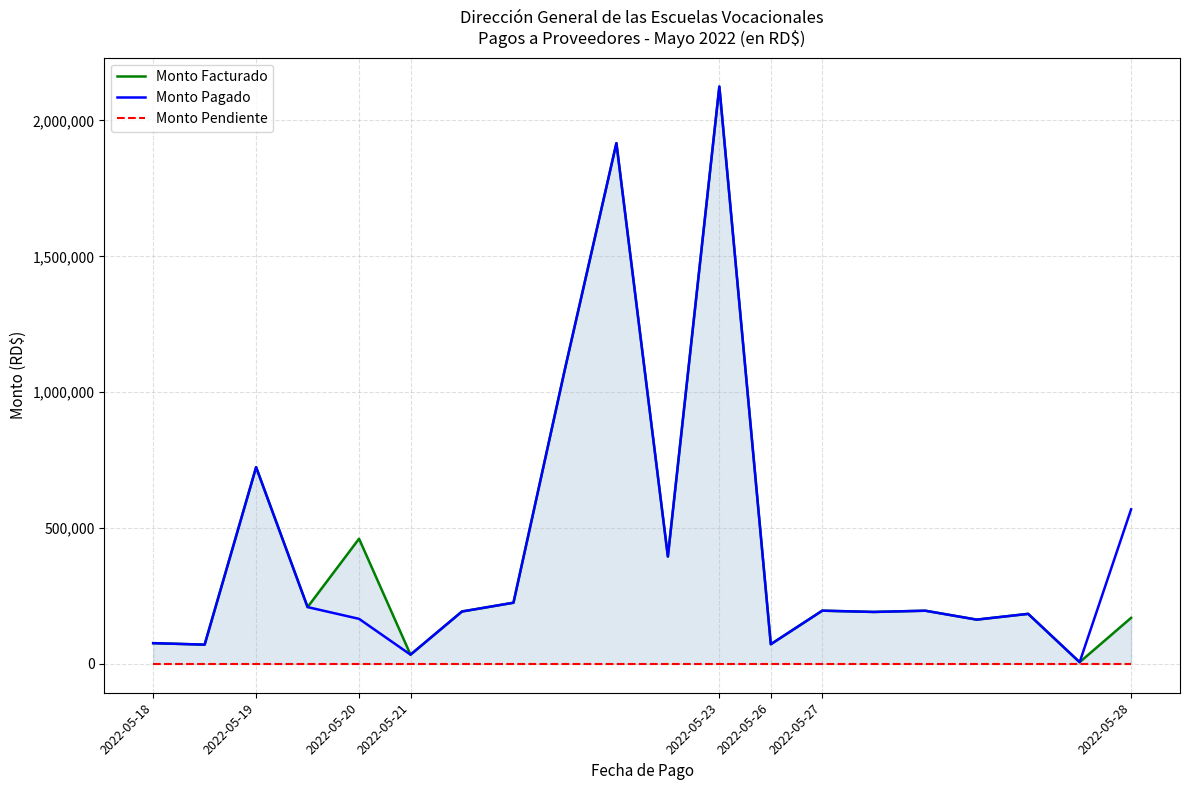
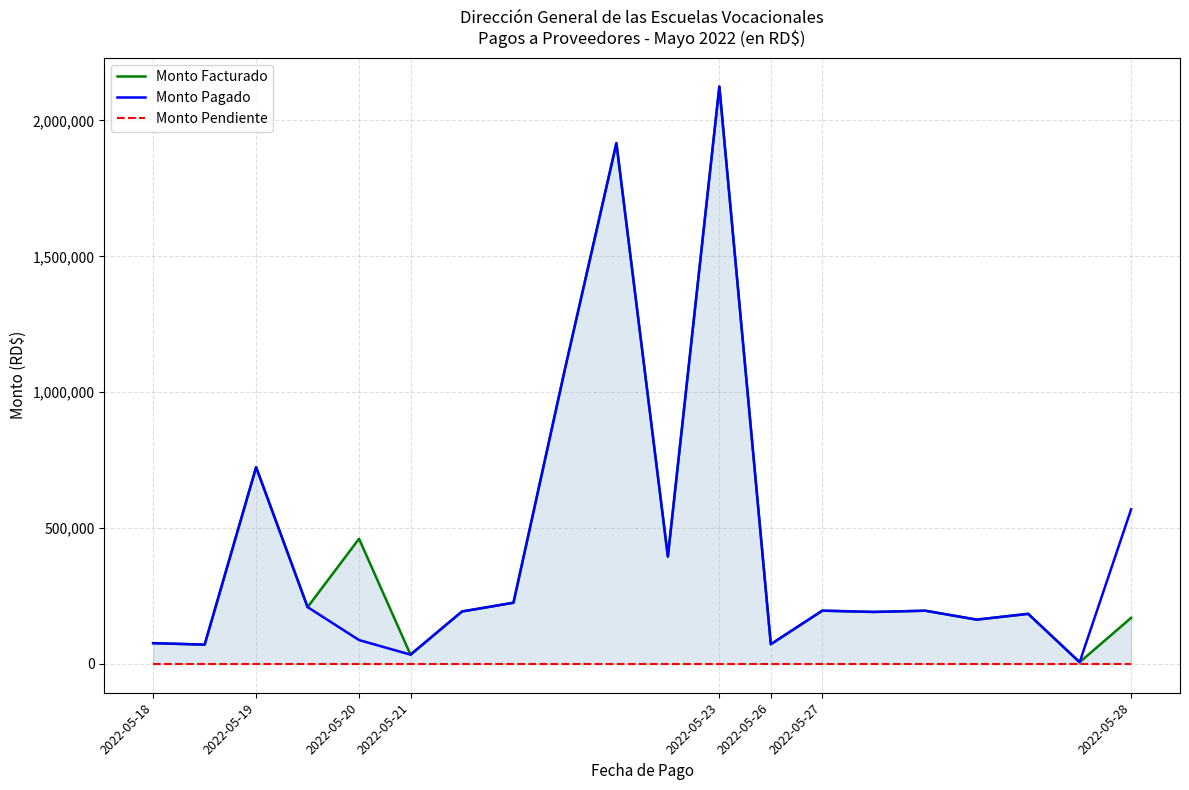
  {
    "Monto Facturado": {
      "2022-05-20": "460,000",
      "2022-05-28": "170,000"
    },
    "Monto Pagado": {
-     "2022-05-20": "170,000",
+     "2022-05-20": "90,000",
      "2022-05-28": "570,000"
    },
    "Monto Pendiente": {
      "2022-05-20": "0",
      "2022-05-26": "0",
      "2022-05-28": "0"
    }
  }
